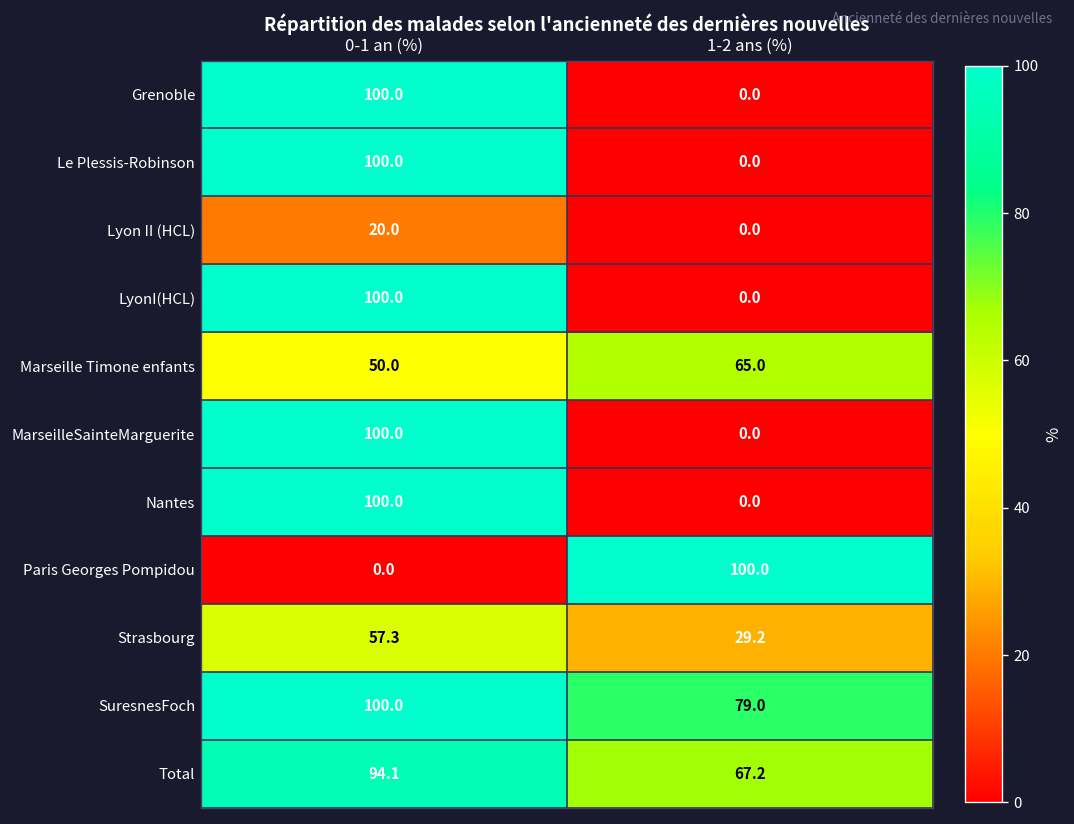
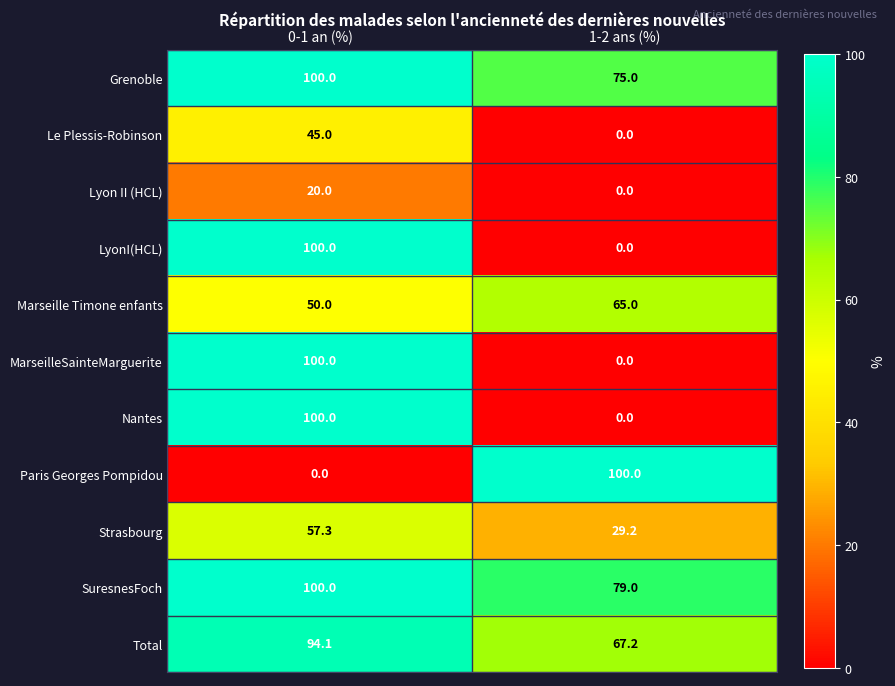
  {
    "Grenoble": {
      "0-1 an (%)": 100.0,
-     "1-2 ans (%)": 0.0
+     "1-2 ans (%)": 75.0
    },
    "Le Plessis-Robinson": {
-     "0-1 an (%)": 100.0,
+     "0-1 an (%)": 45.0,
      "1-2 ans (%)": 0.0
    },
    "Lyon II (HCL)": {
      "0-1 an (%)": 20.0,
      "1-2 ans (%)": 0.0
    },
    "LyonI(HCL)": {
      "0-1 an (%)": 100.0,
      "1-2 ans (%)": 0.0
    },
    "Marseille Timone enfants": {
      "0-1 an (%)": 50.0,
      "1-2 ans (%)": 65.0
    },
    "MarseilleSainteMarguerite": {
      "0-1 an (%)": 100.0,
      "1-2 ans (%)": 0.0
    },
    "Nantes": {
      "0-1 an (%)": 100.0,
      "1-2 ans (%)": 0.0
    },
    "Paris Georges Pompidou": {
      "0-1 an (%)": 0.0,
      "1-2 ans (%)": 100.0
    },
    "Strasbourg": {
      "0-1 an (%)": 57.3,
      "1-2 ans (%)": 29.2
    },
    "SuresnesFoch": {
      "0-1 an (%)": 100.0,
      "1-2 ans (%)": 79.0
    },
    "Total": {
      "0-1 an (%)": 94.1,
      "1-2 ans (%)": 67.2
    }
  }
